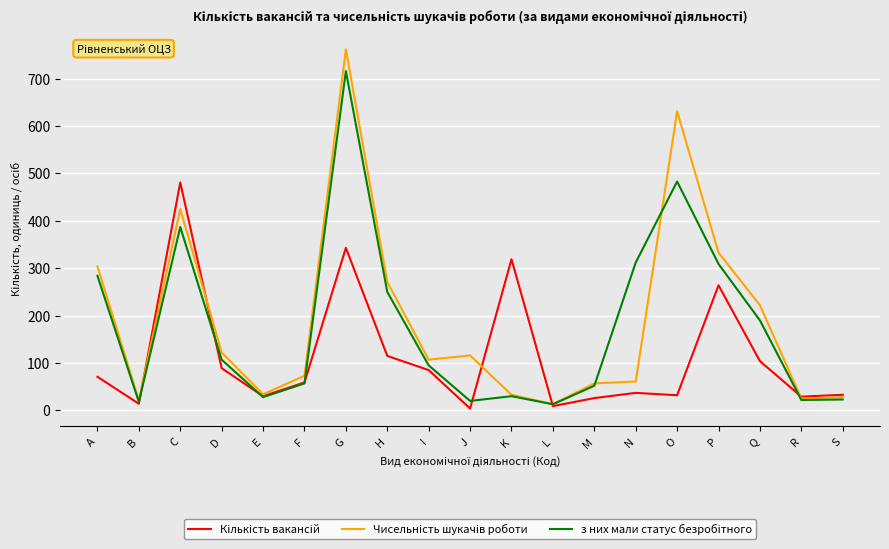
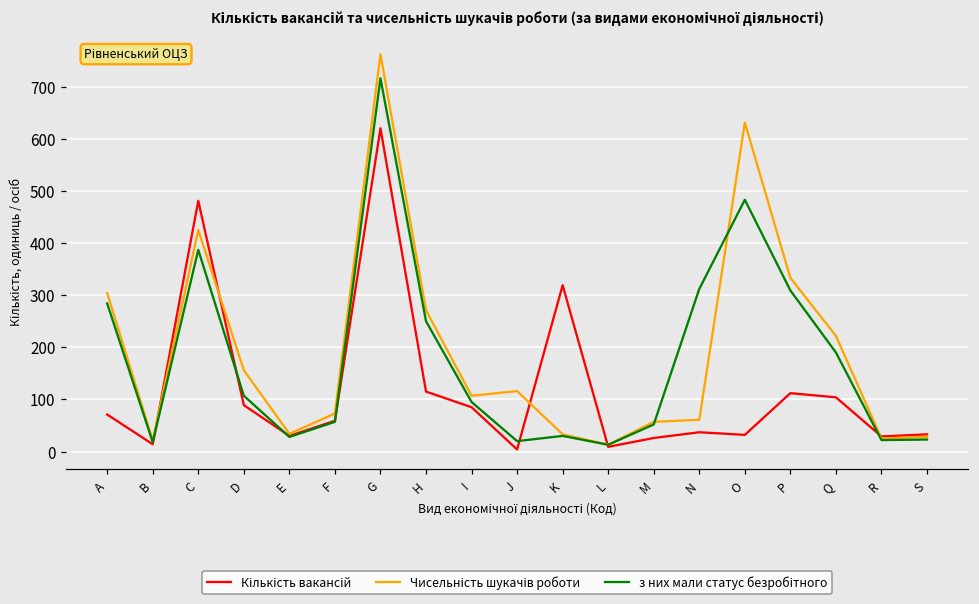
  {
    "Кількість вакансій": {
      "A": 70,
      "C": 480,
      "D": 90,
-     "G": 340,
+     "G": 620,
      "H": 120,
      "I": 90,
      "J": 0,
      "K": 320,
      "M": 30,
      "N": 40,
      "O": 30,
-     "P": 260,
+     "P": 110,
      "Q": 100
    },
    "Чисельність шукачів роботи": {
      "A": 300,
      "C": 430,
-     "D": 120,
+     "D": 160,
      "F": 70,
      "G": 760,
      "H": 270,
      "I": 110,
      "J": 120,
      "N": 60,
      "O": 630,
      "P": 330,
      "Q": 220
    },
    "з них мали статус безробітного": {
      "A": 280,
      "C": 390,
      "D": 110,
      "G": 720,
      "H": 250,
      "I": 100,
      "J": 20,
      "N": 310,
      "O": 480,
      "P": 310,
      "Q": 190
    }
  }
